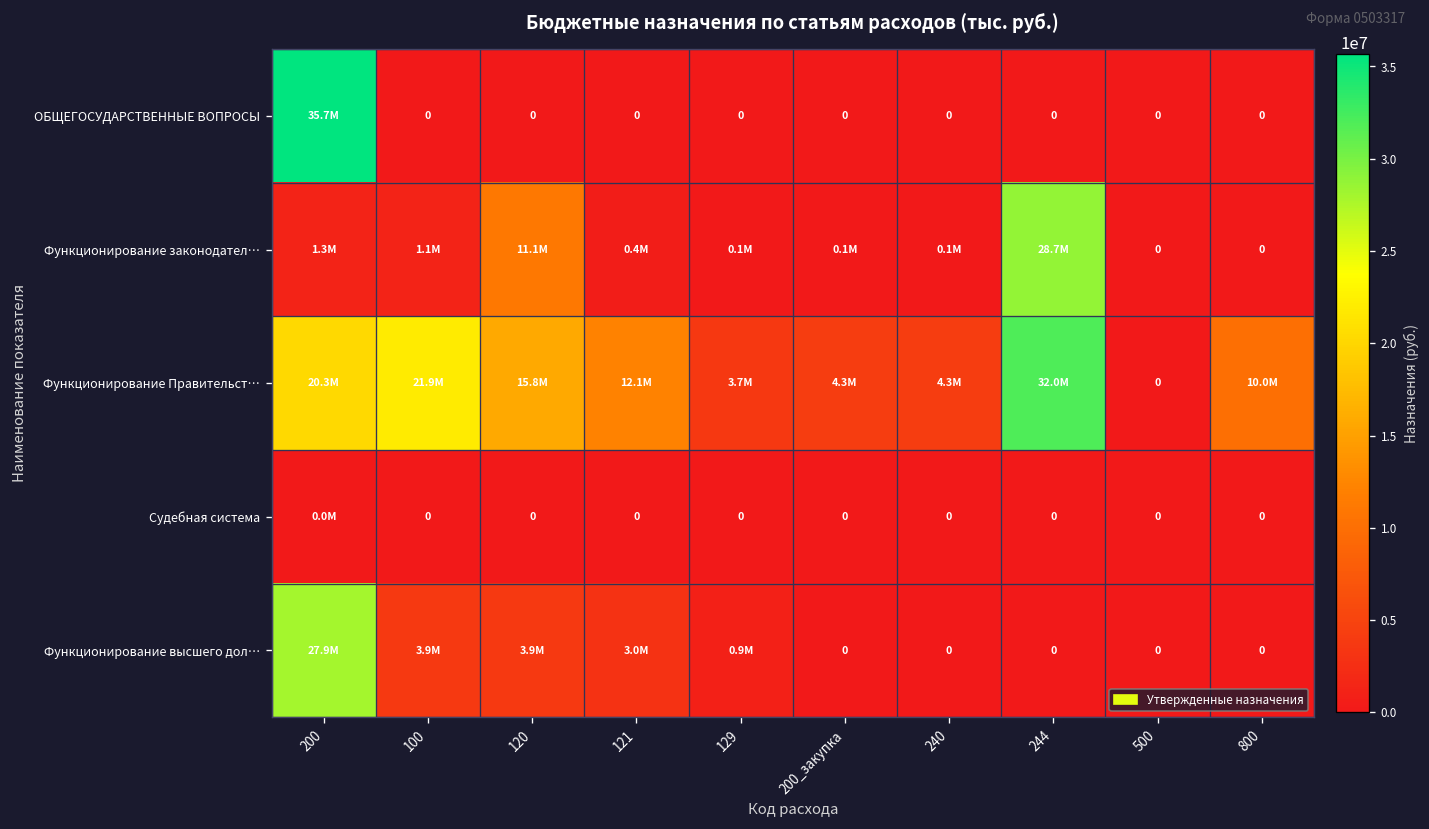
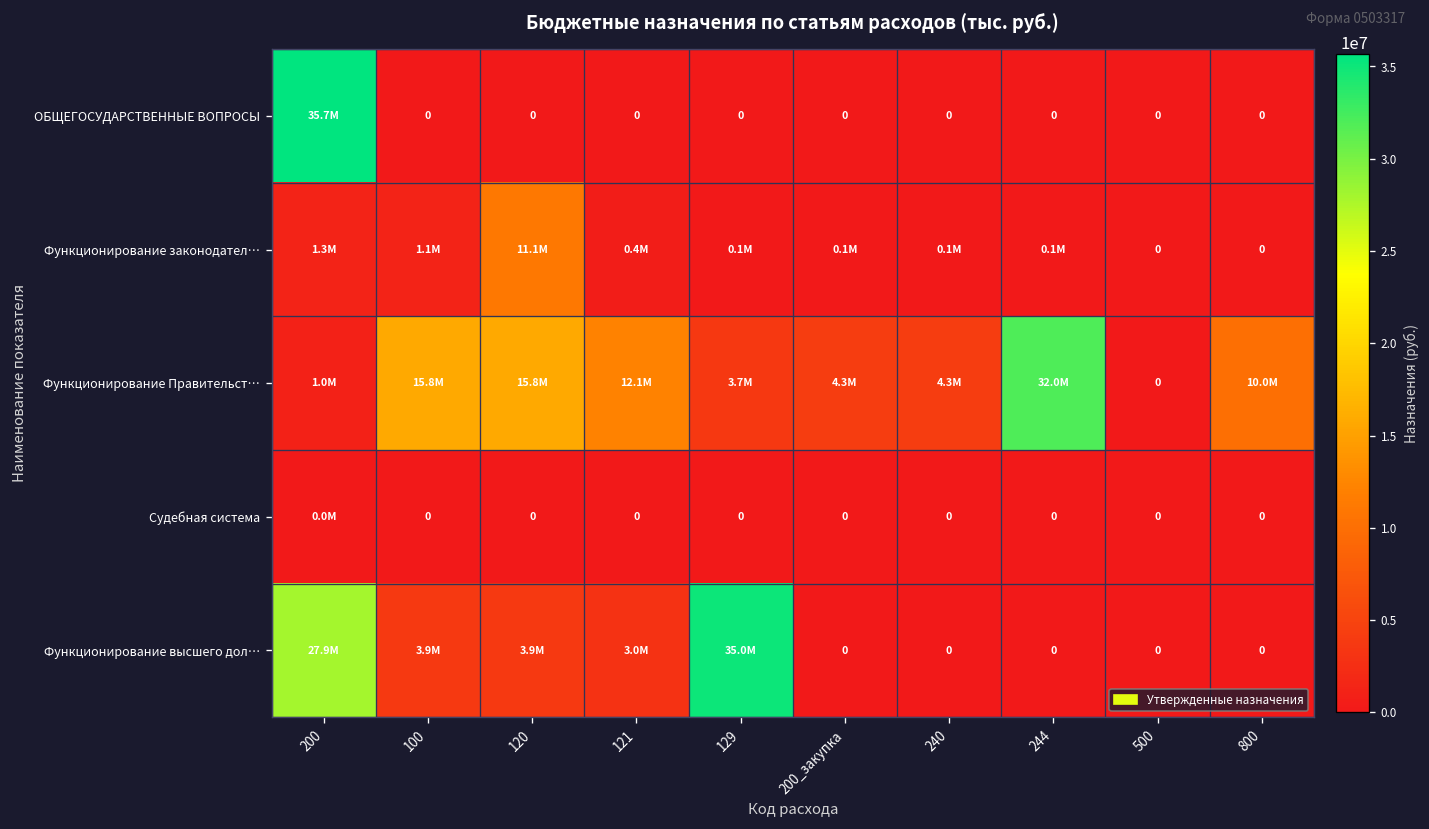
  {
    "ОБЩЕГОСУДАРСТВЕННЫЕ ВОПРОСЫ": {
      "200": "35.7M",
      "100": "0",
      "120": "0",
      "121": "0",
      "129": "0",
      "200_закупка": "0",
      "240": "0",
      "244": "0",
      "500": "0",
      "800": "0"
    },
    "Функционирование законодател…": {
      "200": "1.3M",
      "100": "1.1M",
      "120": "11.1M",
      "121": "0.4M",
      "129": "0.1M",
      "200_закупка": "0.1M",
      "240": "0.1M",
-     "244": "28.7M",
+     "244": "0.1M",
      "500": "0",
      "800": "0"
    },
    "Функционирование Правительст…": {
-     "200": "20.3M",
-     "100": "21.9M",
+     "200": "1.0M",
+     "100": "15.8M",
      "120": "15.8M",
      "121": "12.1M",
      "129": "3.7M",
      "200_закупка": "4.3M",
      "240": "4.3M",
      "244": "32.0M",
      "500": "0",
      "800": "10.0M"
    },
    "Судебная система": {
      "200": "0.0M",
      "100": "0",
      "120": "0",
      "121": "0",
      "129": "0",
      "200_закупка": "0",
      "240": "0",
      "244": "0",
      "500": "0",
      "800": "0"
    },
    "Функционирование высшего дол…": {
      "200": "27.9M",
      "100": "3.9M",
      "120": "3.9M",
      "121": "3.0M",
-     "129": "0.9M",
+     "129": "35.0M",
      "200_закупка": "0",
      "240": "0",
      "244": "0",
      "500": "0",
      "800": "0"
    }
  }
